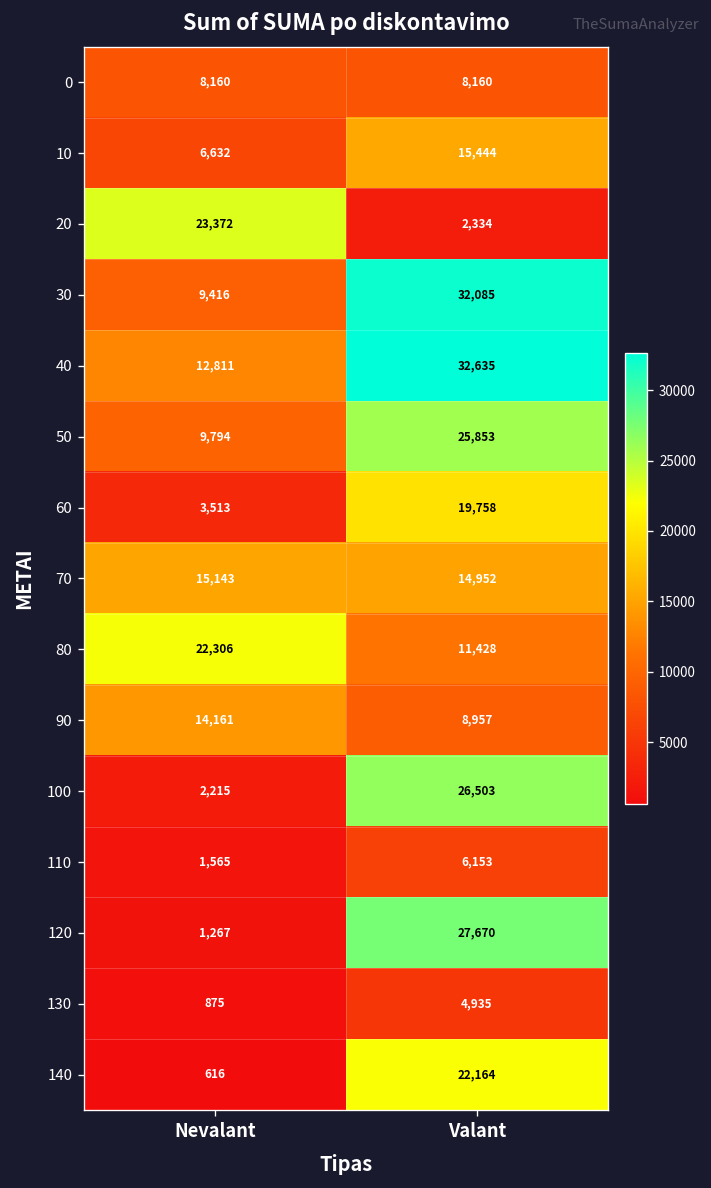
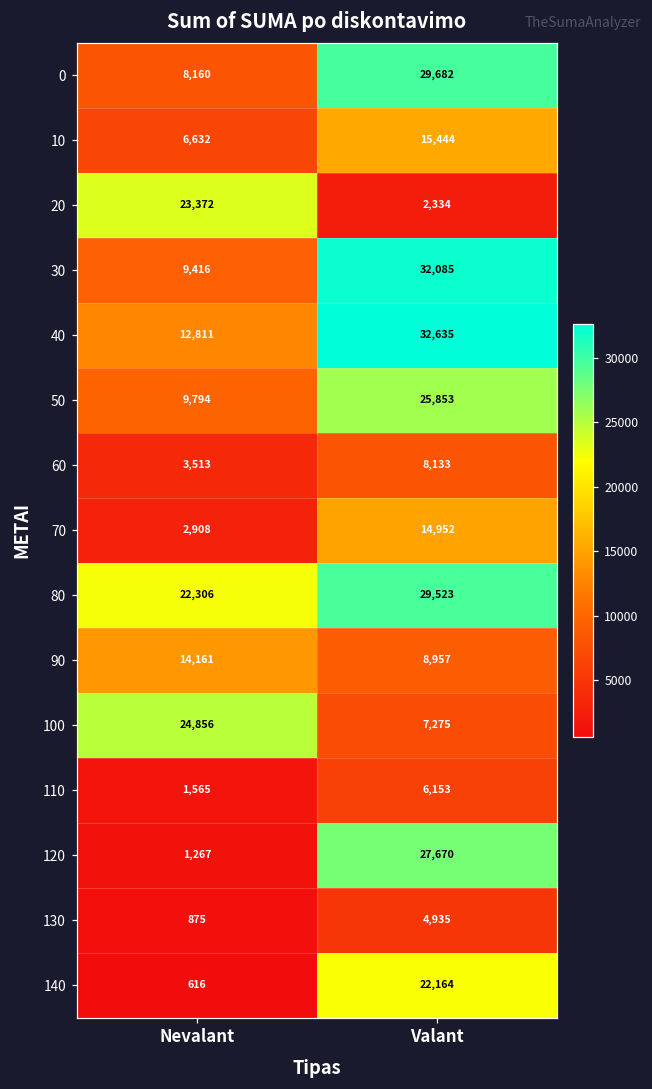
  {
    "0": {
      "Nevalant": "8,160",
-     "Valant": "8,160"
+     "Valant": "29,682"
    },
    "10": {
      "Nevalant": "6,632",
      "Valant": "15,444"
    },
    "20": {
      "Nevalant": "23,372",
      "Valant": "2,334"
    },
    "30": {
      "Nevalant": "9,416",
      "Valant": "32,085"
    },
    "40": {
      "Nevalant": "12,811",
      "Valant": "32,635"
    },
    "50": {
      "Nevalant": "9,794",
      "Valant": "25,853"
    },
    "60": {
      "Nevalant": "3,513",
-     "Valant": "19,758"
+     "Valant": "8,133"
    },
    "70": {
-     "Nevalant": "15,143",
+     "Nevalant": "2,908",
      "Valant": "14,952"
    },
    "80": {
      "Nevalant": "22,306",
-     "Valant": "11,428"
+     "Valant": "29,523"
    },
    "90": {
      "Nevalant": "14,161",
      "Valant": "8,957"
    },
    "100": {
-     "Nevalant": "2,215",
-     "Valant": "26,503"
+     "Nevalant": "24,856",
+     "Valant": "7,275"
    },
    "110": {
      "Nevalant": "1,565",
      "Valant": "6,153"
    },
    "120": {
      "Nevalant": "1,267",
      "Valant": "27,670"
    },
    "130": {
      "Nevalant": "875",
      "Valant": "4,935"
    },
    "140": {
      "Nevalant": "616",
      "Valant": "22,164"
    }
  }
